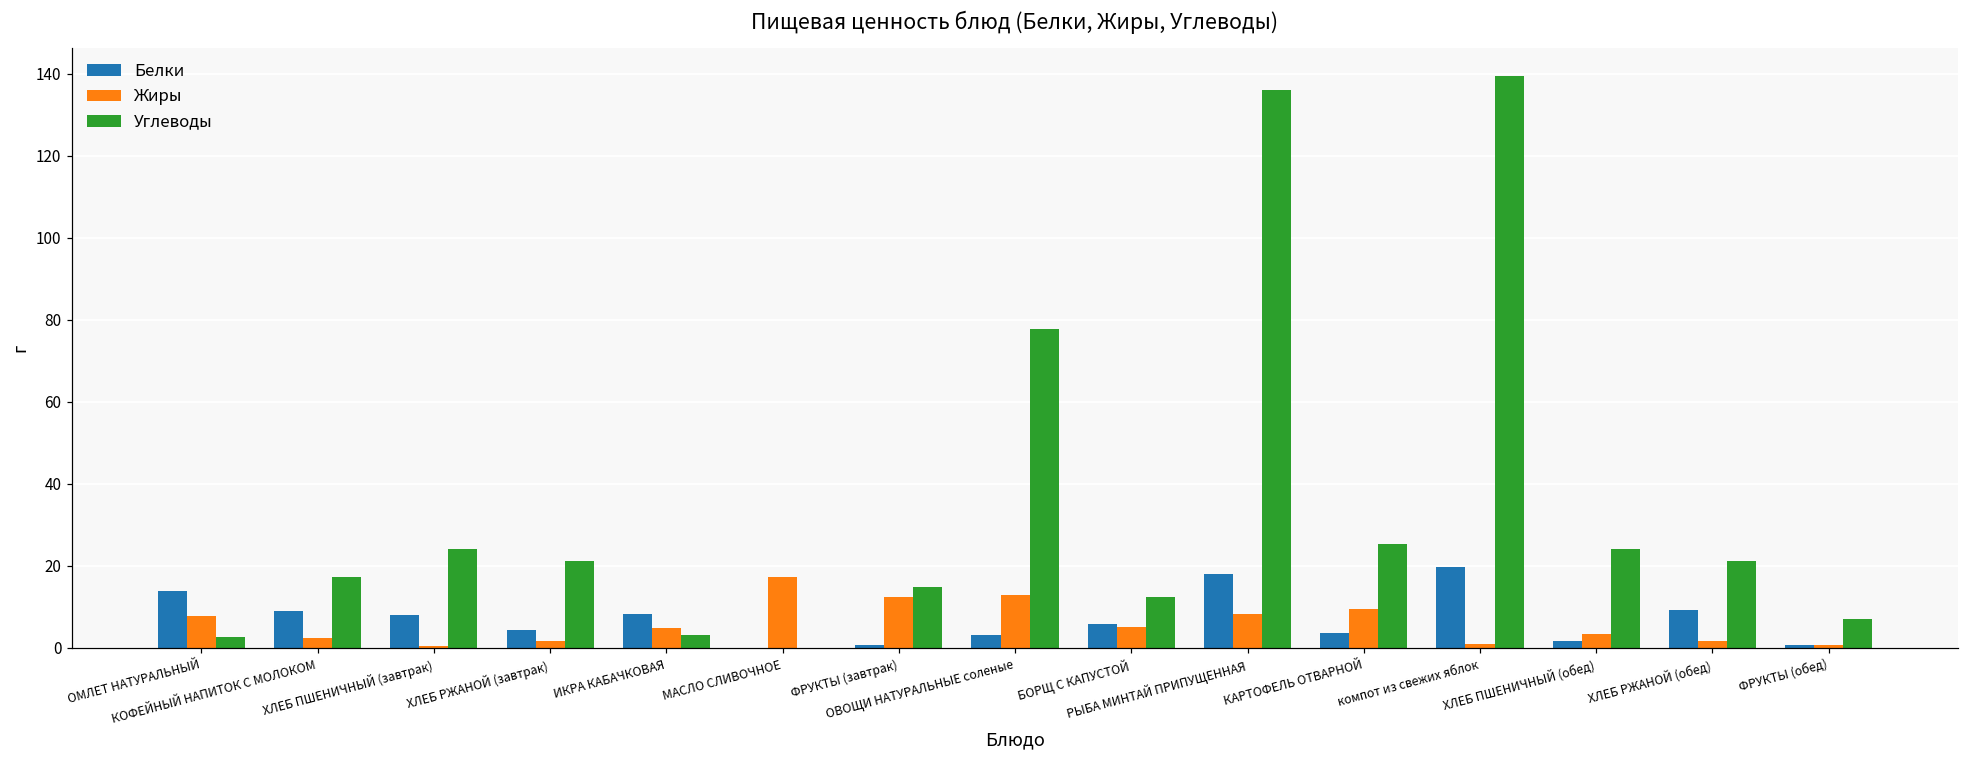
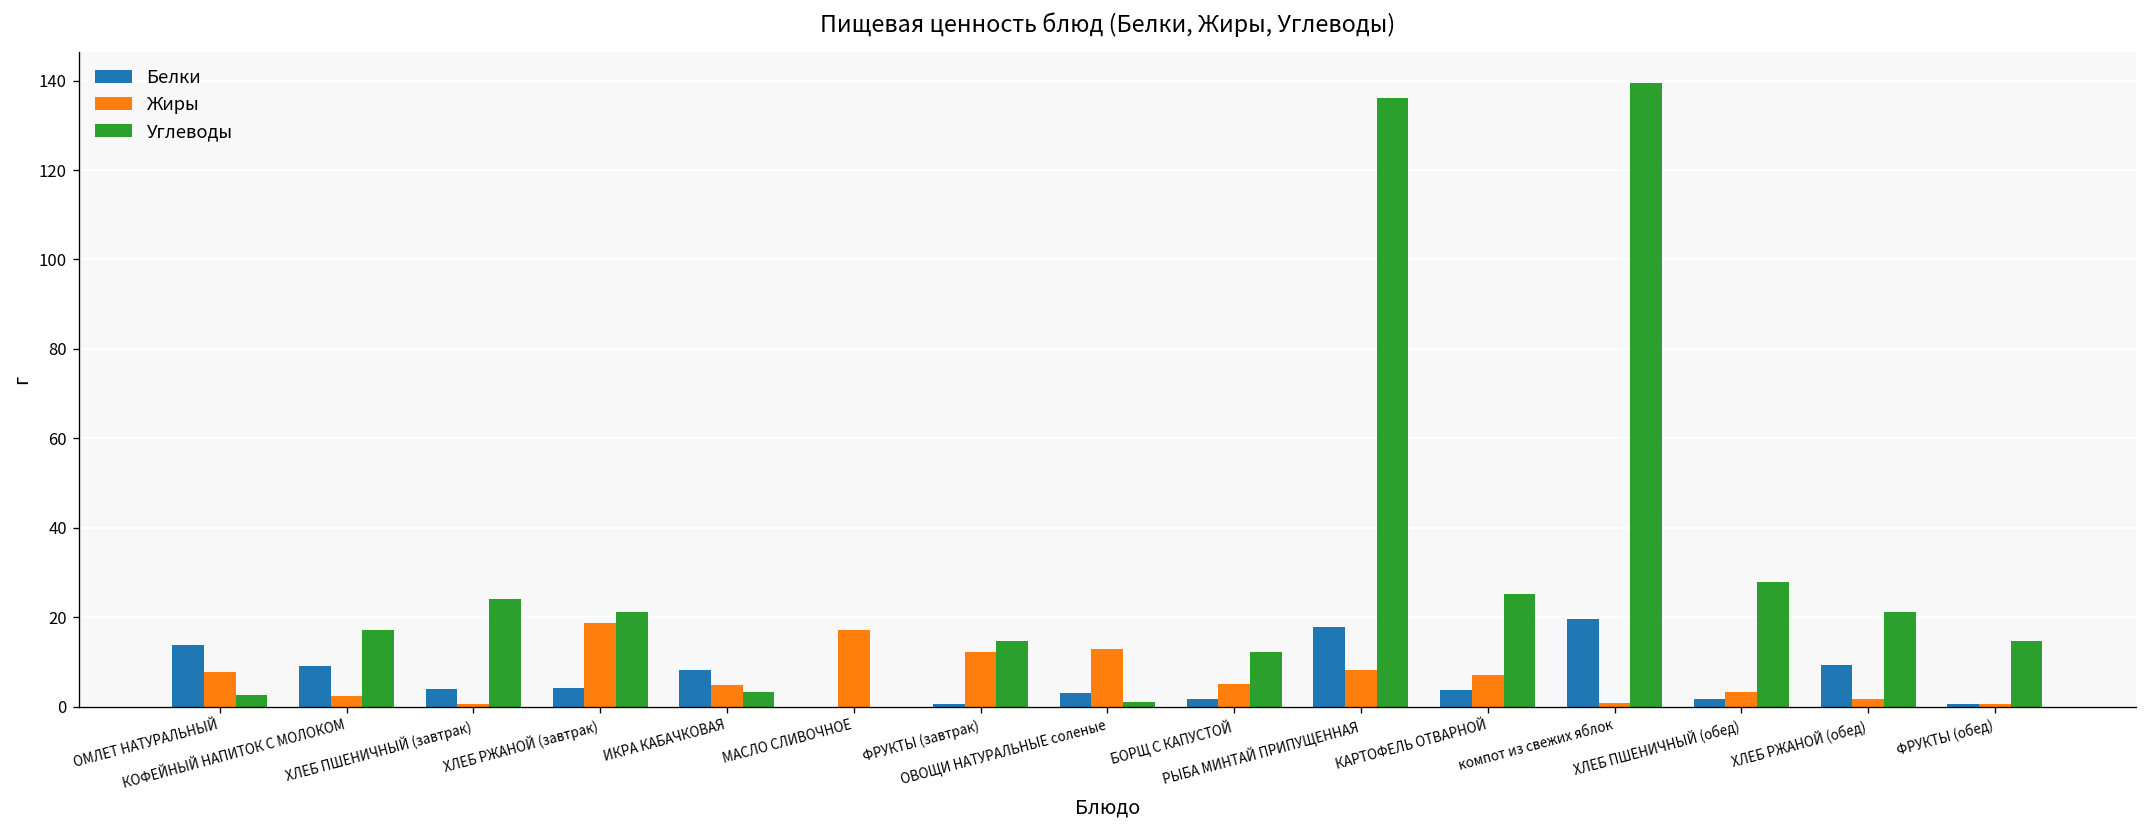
  {
    "Белки": {
      "ОМЛЕТ НАТУРАЛЬНЫЙ": 14,
      "КОФЕЙНЫЙ НАПИТОК С МОЛОКОМ": 9,
-     "ХЛЕБ ПШЕНИЧНЫЙ (завтрак)": 8,
+     "ХЛЕБ ПШЕНИЧНЫЙ (завтрак)": 4,
      "ХЛЕБ РЖАНОЙ (завтрак)": 4,
      "ИКРА КАБАЧКОВАЯ": 8,
      "МАСЛО СЛИВОЧНОЕ": 0,
      "ОВОЩИ НАТУРАЛЬНЫЕ соленые": 3,
-     "БОРЩ С КАПУСТОЙ": 6,
+     "БОРЩ С КАПУСТОЙ": 2,
      "РЫБА МИНТАЙ ПРИПУЩЕННАЯ": 18,
      "КАРТОФЕЛЬ ОТВАРНОЙ": 4,
      "компот из свежих яблок": 20,
      "ХЛЕБ ПШЕНИЧНЫЙ (обед)": 2,
      "ХЛЕБ РЖАНОЙ (обед)": 9
    },
    "Жиры": {
      "ОМЛЕТ НАТУРАЛЬНЫЙ": 8,
      "КОФЕЙНЫЙ НАПИТОК С МОЛОКОМ": 2,
-     "ХЛЕБ РЖАНОЙ (завтрак)": 2,
+     "ХЛЕБ РЖАНОЙ (завтрак)": 19,
      "ИКРА КАБАЧКОВАЯ": 5,
      "МАСЛО СЛИВОЧНОЕ": 17,
      "ФРУКТЫ (завтрак)": 12,
      "ОВОЩИ НАТУРАЛЬНЫЕ соленые": 13,
      "БОРЩ С КАПУСТОЙ": 5,
      "РЫБА МИНТАЙ ПРИПУЩЕННАЯ": 8,
-     "КАРТОФЕЛЬ ОТВАРНОЙ": 10,
+     "КАРТОФЕЛЬ ОТВАРНОЙ": 7,
      "компот из свежих яблок": 1,
      "ХЛЕБ ПШЕНИЧНЫЙ (обед)": 3,
      "ХЛЕБ РЖАНОЙ (обед)": 2
    },
    "Углеводы": {
      "ОМЛЕТ НАТУРАЛЬНЫЙ": 3,
      "КОФЕЙНЫЙ НАПИТОК С МОЛОКОМ": 17,
      "ХЛЕБ ПШЕНИЧНЫЙ (завтрак)": 24,
      "ХЛЕБ РЖАНОЙ (завтрак)": 21,
      "ИКРА КАБАЧКОВАЯ": 3,
      "МАСЛО СЛИВОЧНОЕ": 0,
      "ФРУКТЫ (завтрак)": 15,
-     "ОВОЩИ НАТУРАЛЬНЫЕ соленые": 78,
+     "ОВОЩИ НАТУРАЛЬНЫЕ соленые": 1,
      "БОРЩ С КАПУСТОЙ": 12,
      "РЫБА МИНТАЙ ПРИПУЩЕННАЯ": 136,
      "КАРТОФЕЛЬ ОТВАРНОЙ": 25,
      "компот из свежих яблок": 139,
-     "ХЛЕБ ПШЕНИЧНЫЙ (обед)": 24,
+     "ХЛЕБ ПШЕНИЧНЫЙ (обед)": 28,
      "ХЛЕБ РЖАНОЙ (обед)": 21,
-     "ФРУКТЫ (обед)": 7
+     "ФРУКТЫ (обед)": 15
    }
  }
